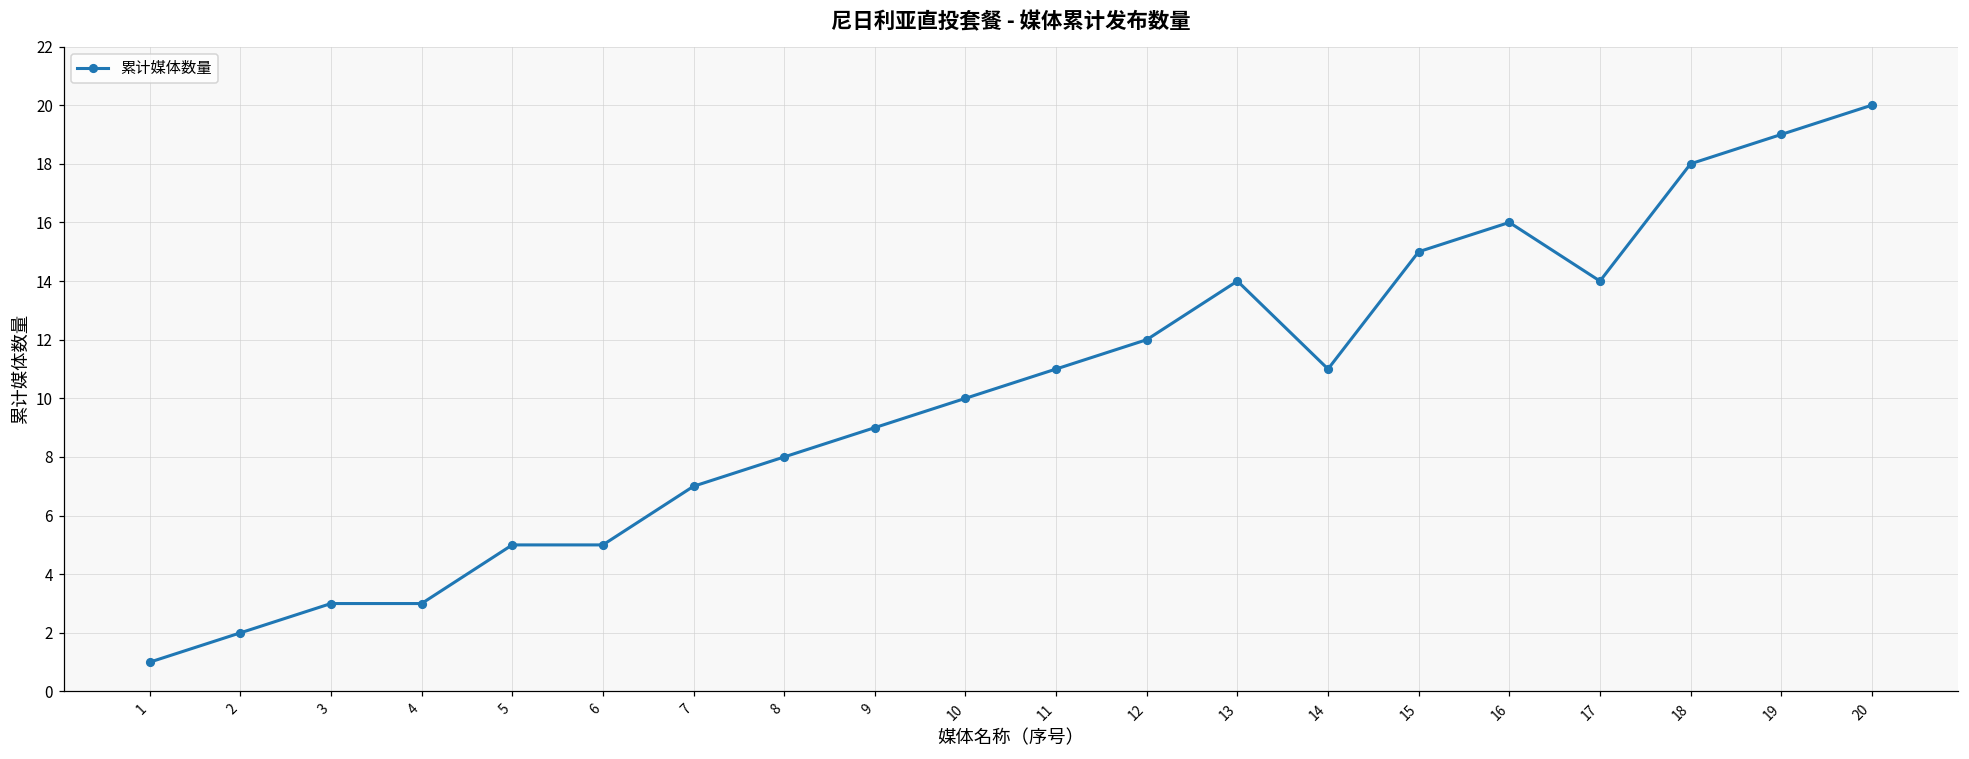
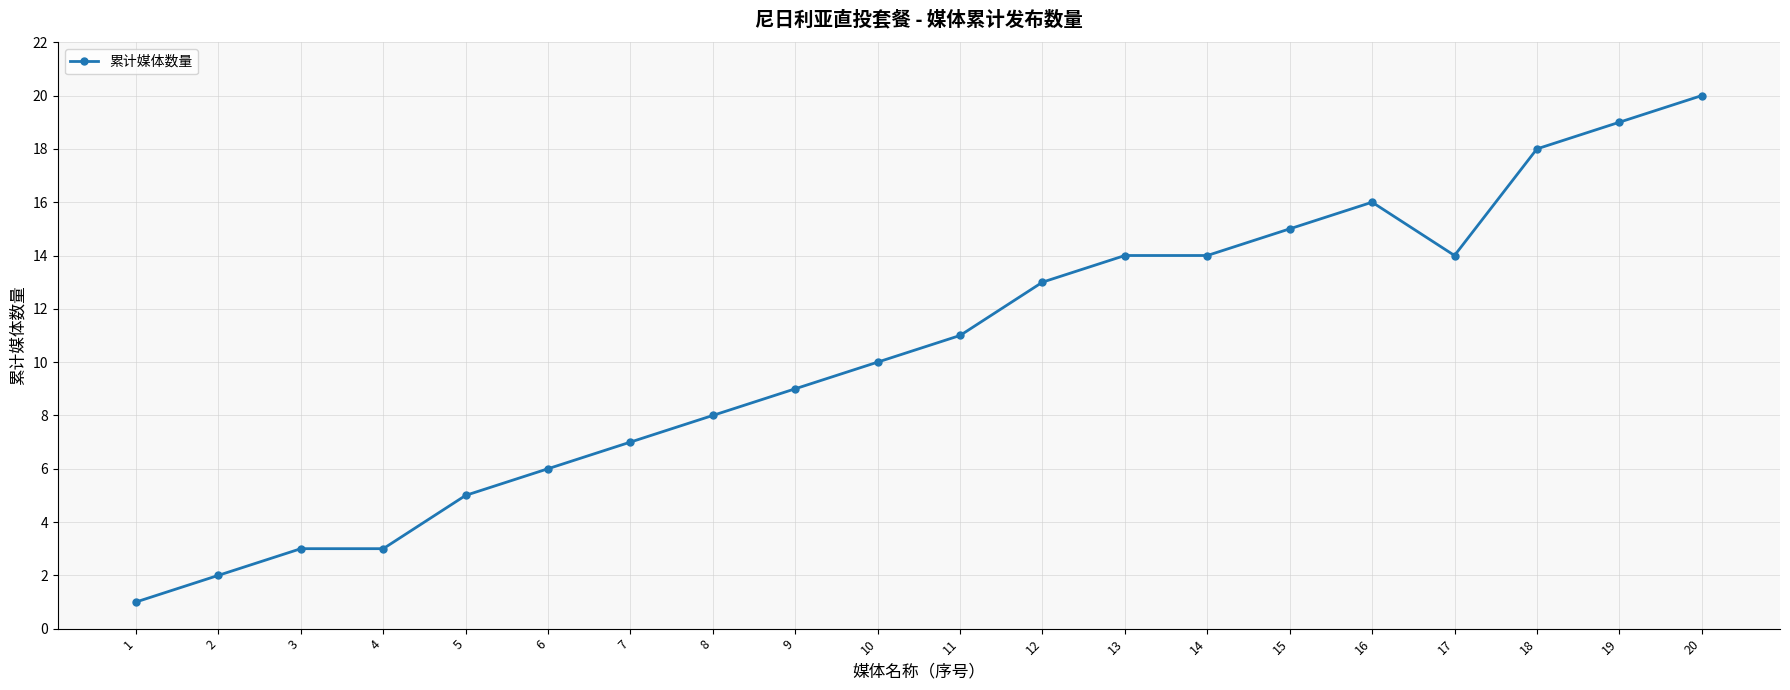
  {
    "1": 1,
    "2": 2,
    "3": 3,
    "4": 3,
    "5": 5,
-   "6": 5,
+   "6": 6,
    "7": 7,
    "8": 8,
    "9": 9,
    "10": 10,
    "11": 11,
-   "12": 12,
+   "12": 13,
    "13": 14,
-   "14": 11,
+   "14": 14,
    "15": 15,
    "16": 16,
    "17": 14,
    "18": 18,
    "19": 19,
    "20": 20
  }
